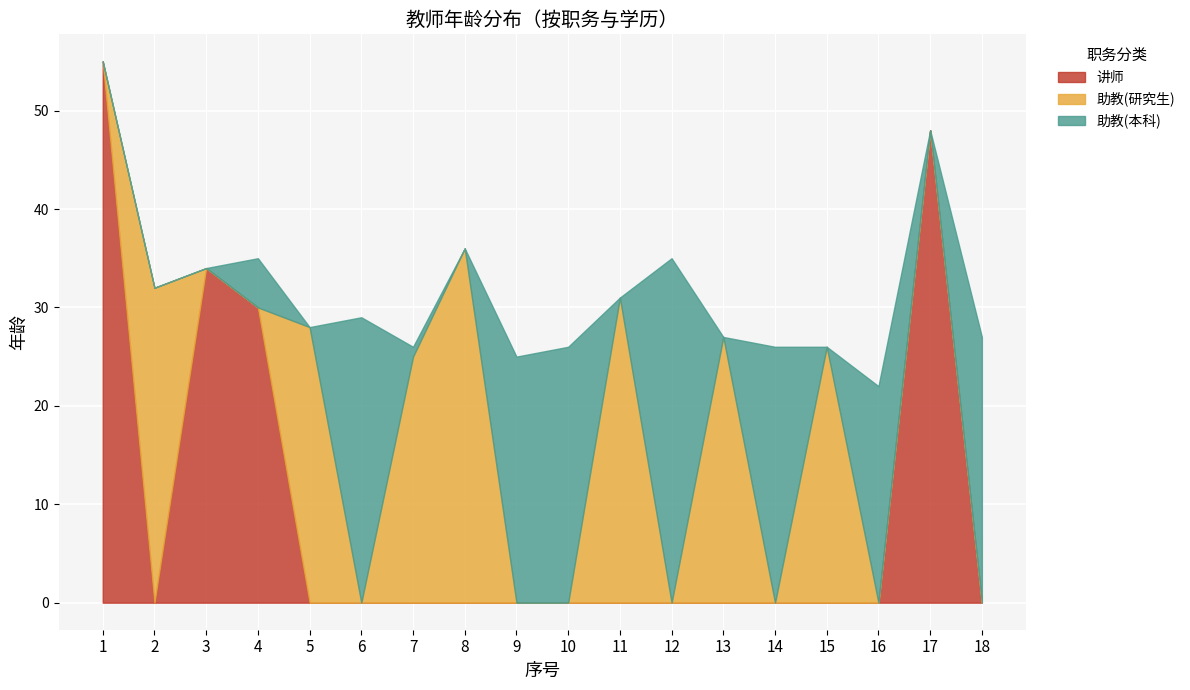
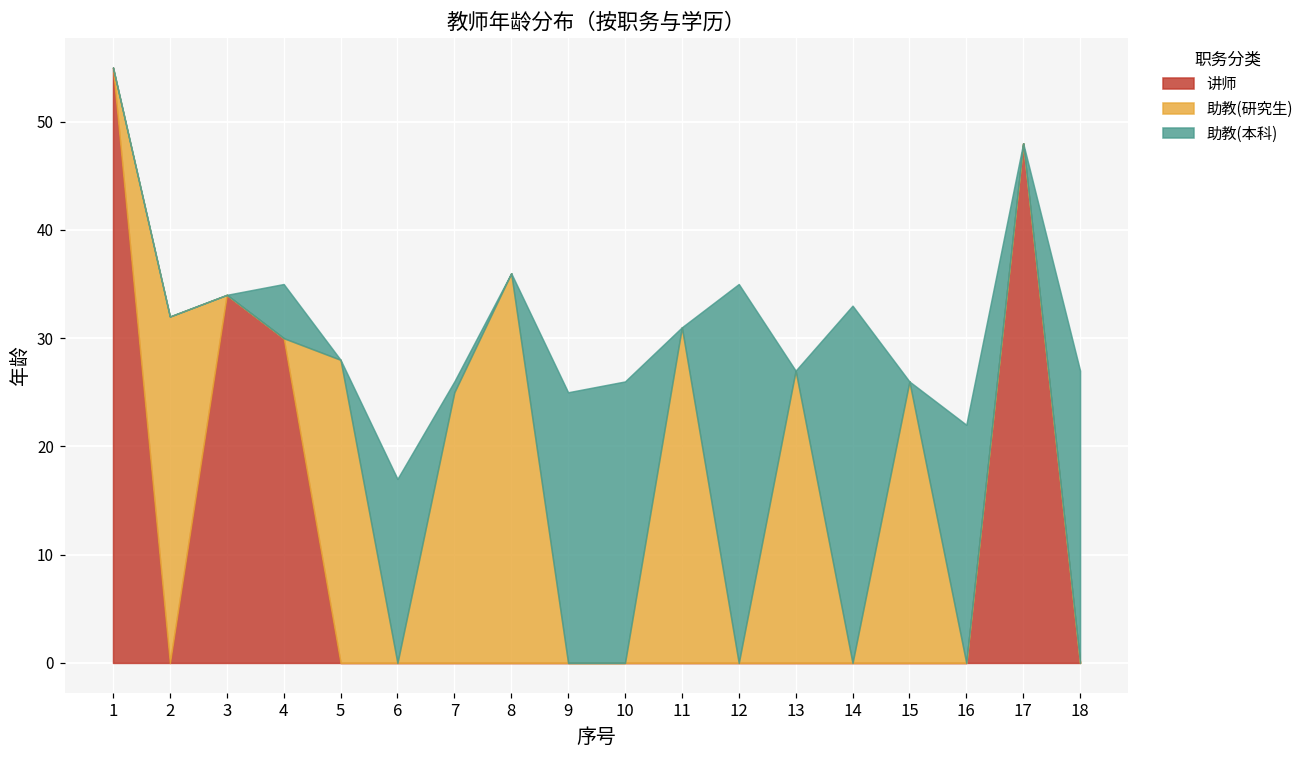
  {
    "讲师": {
      "2": 0,
      "5": 0,
      "7": 0,
      "8": 0,
      "11": 0,
      "13": 0,
      "15": 0
    },
    "助教(本科)": {
-     "6": 29,
-     "14": 26
+     "6": 17,
+     "14": 33
    }
  }
